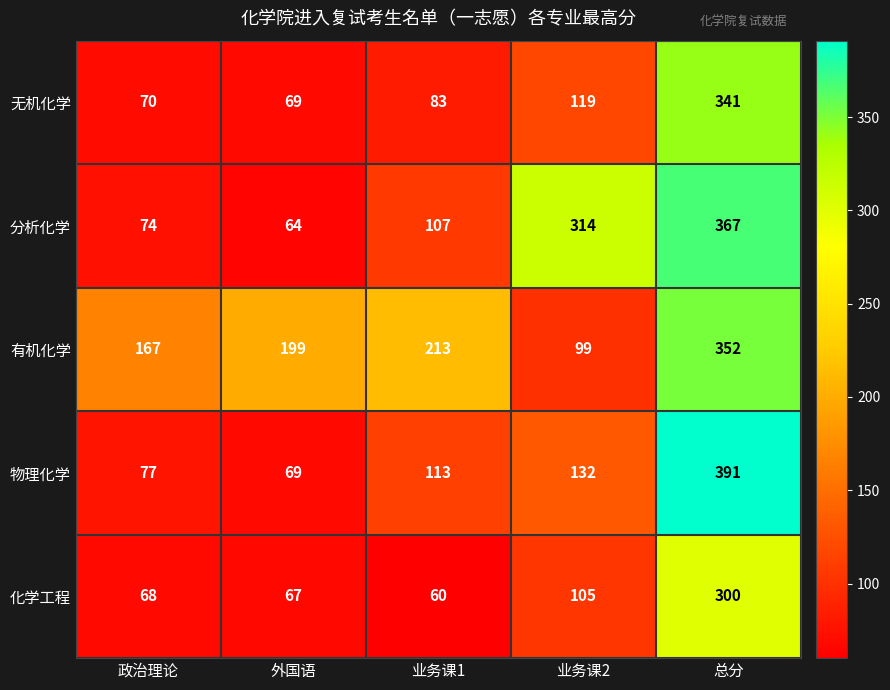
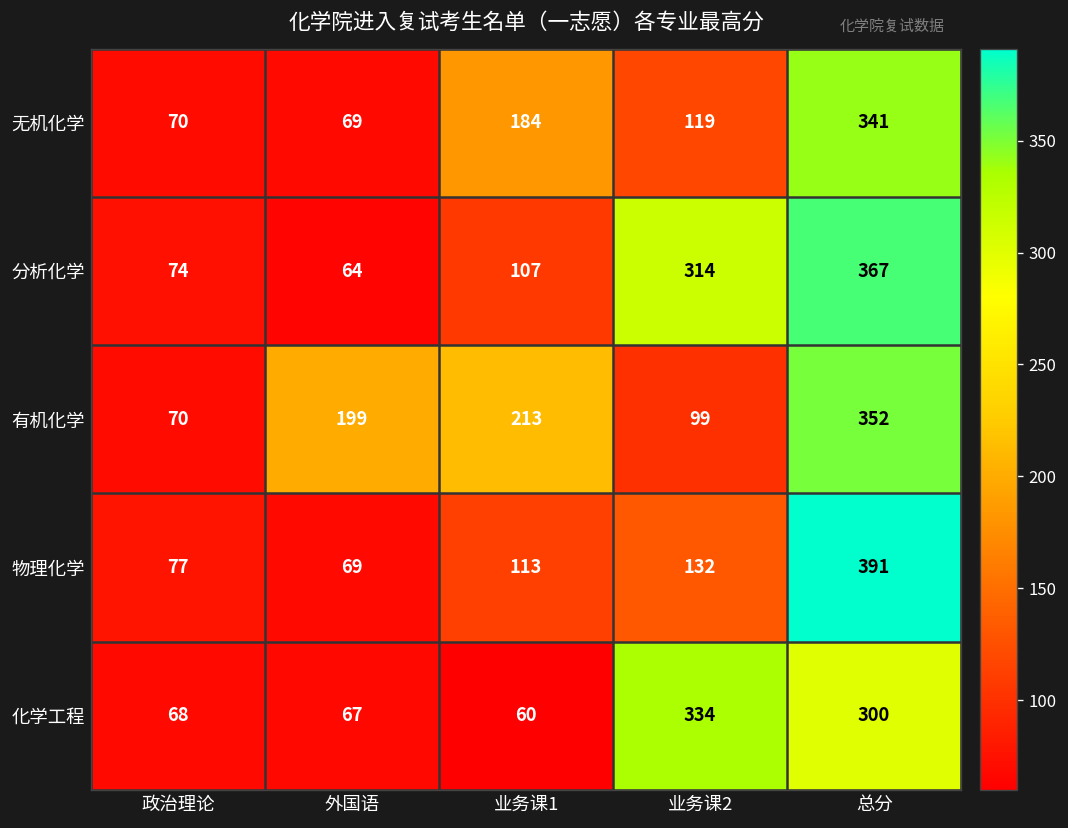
  {
    "无机化学": {
      "政治理论": 70,
      "外国语": 69,
-     "业务课1": 83,
+     "业务课1": 184,
      "业务课2": 119,
      "总分": 341
    },
    "分析化学": {
      "政治理论": 74,
      "外国语": 64,
      "业务课1": 107,
      "业务课2": 314,
      "总分": 367
    },
    "有机化学": {
-     "政治理论": 167,
+     "政治理论": 70,
      "外国语": 199,
      "业务课1": 213,
      "业务课2": 99,
      "总分": 352
    },
    "物理化学": {
      "政治理论": 77,
      "外国语": 69,
      "业务课1": 113,
      "业务课2": 132,
      "总分": 391
    },
    "化学工程": {
      "政治理论": 68,
      "外国语": 67,
      "业务课1": 60,
-     "业务课2": 105,
+     "业务课2": 334,
      "总分": 300
    }
  }
